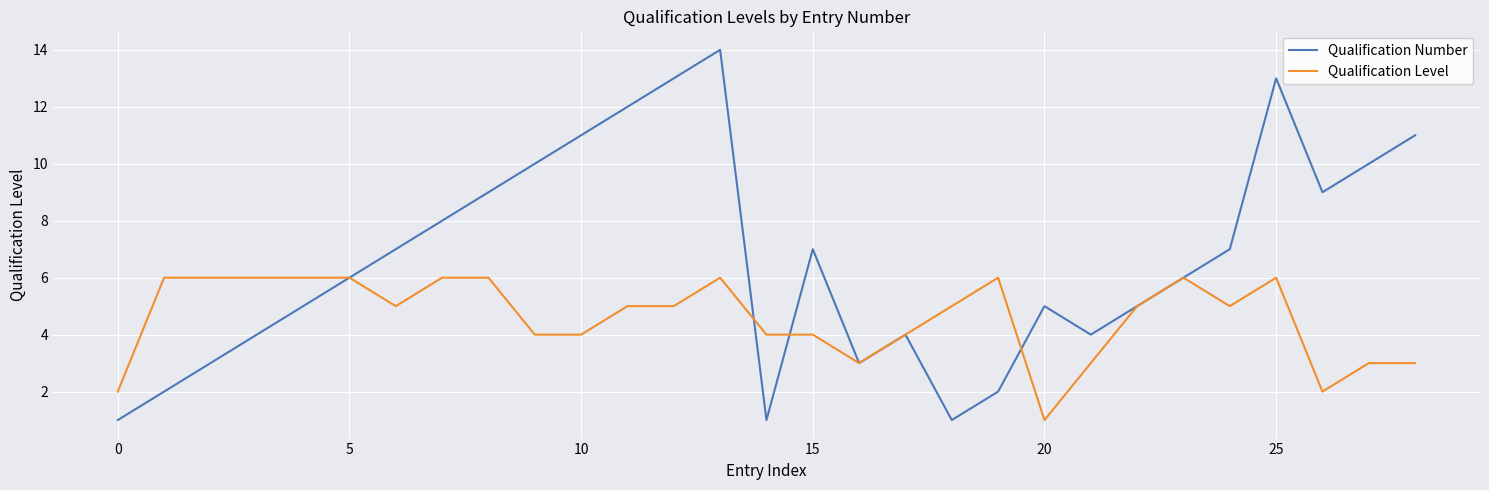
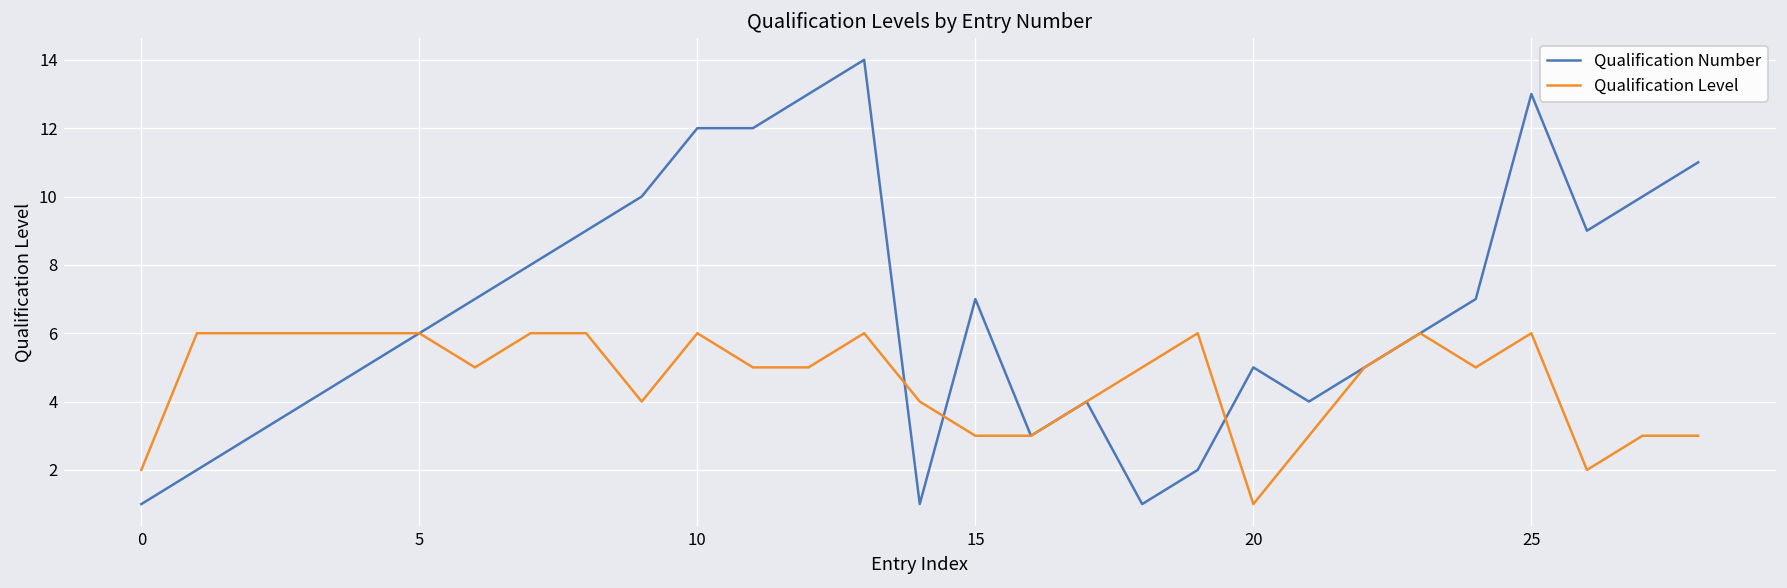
  {
    "Qualification Number": {
      "0": 1,
-     "10": 11,
+     "10": 12,
      "15": 7,
      "20": 5,
      "25": 13
    },
    "Qualification Level": {
      "0": 2,
-     "10": 4,
-     "15": 4,
+     "10": 6,
+     "15": 3,
      "20": 1,
      "25": 6
    }
  }
